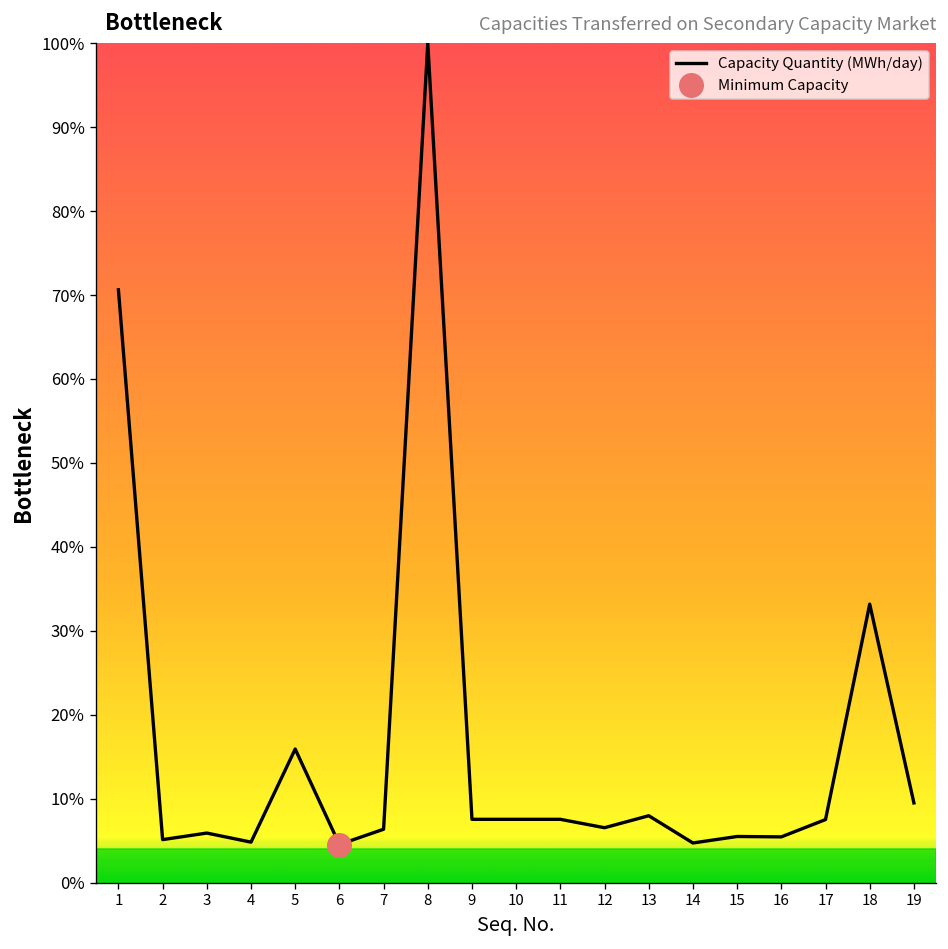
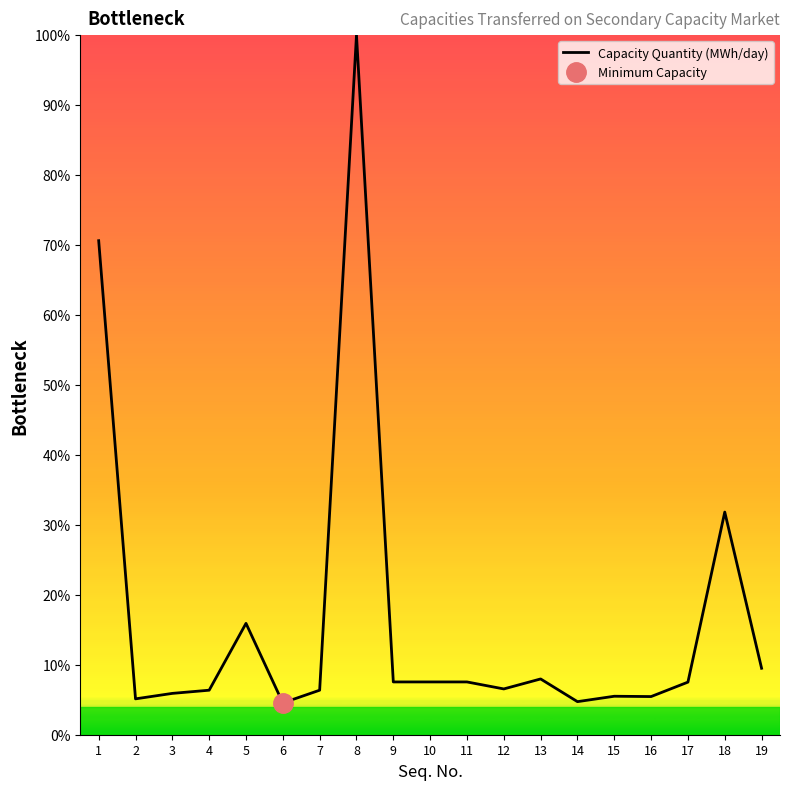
  {
    "Capacity Quantity (MWh/day)": {
      "1": "71%",
      "2": "5%",
      "3": "6%",
-     "4": "5%",
+     "4": "6%",
      "5": "16%",
      "7": "6%",
      "8": "100%",
      "9": "8%",
      "10": "8%",
      "11": "8%",
      "12": "7%",
      "13": "8%",
      "14": "5%",
      "15": "6%",
      "16": "5%",
      "17": "8%",
-     "18": "33%",
+     "18": "32%",
      "19": "10%"
    }
  }
